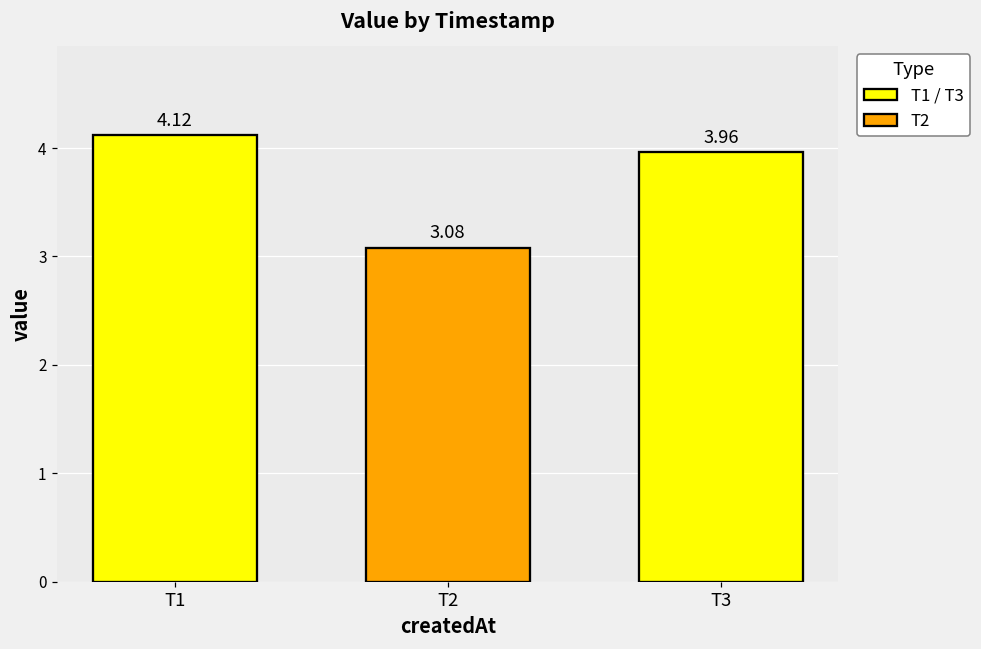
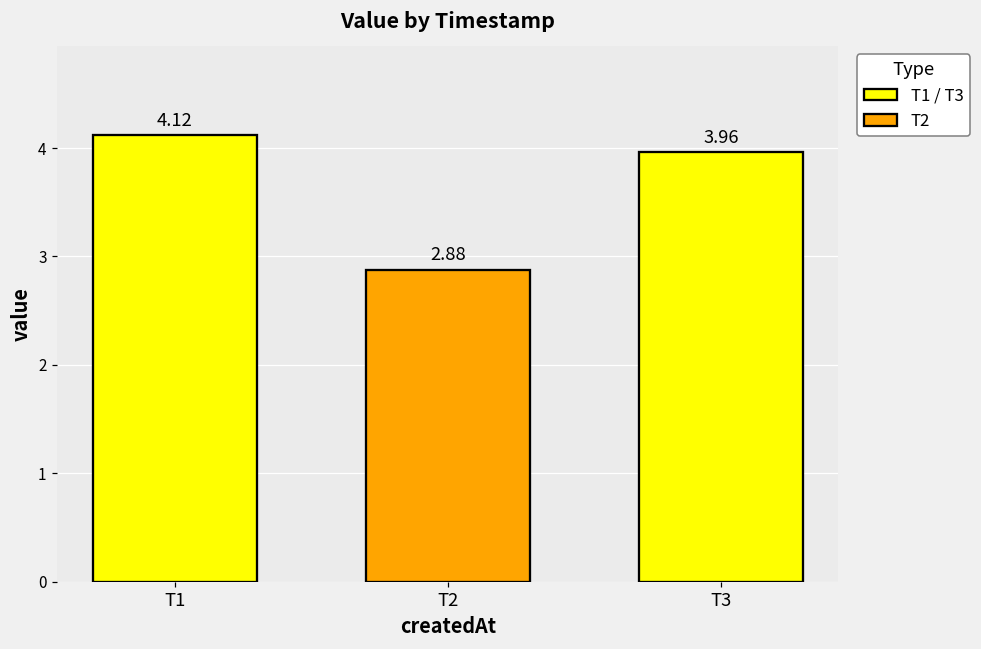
  {
    "T1": 4.12,
-   "T2": 3.08,
+   "T2": 2.88,
    "T3": 3.96
  }
